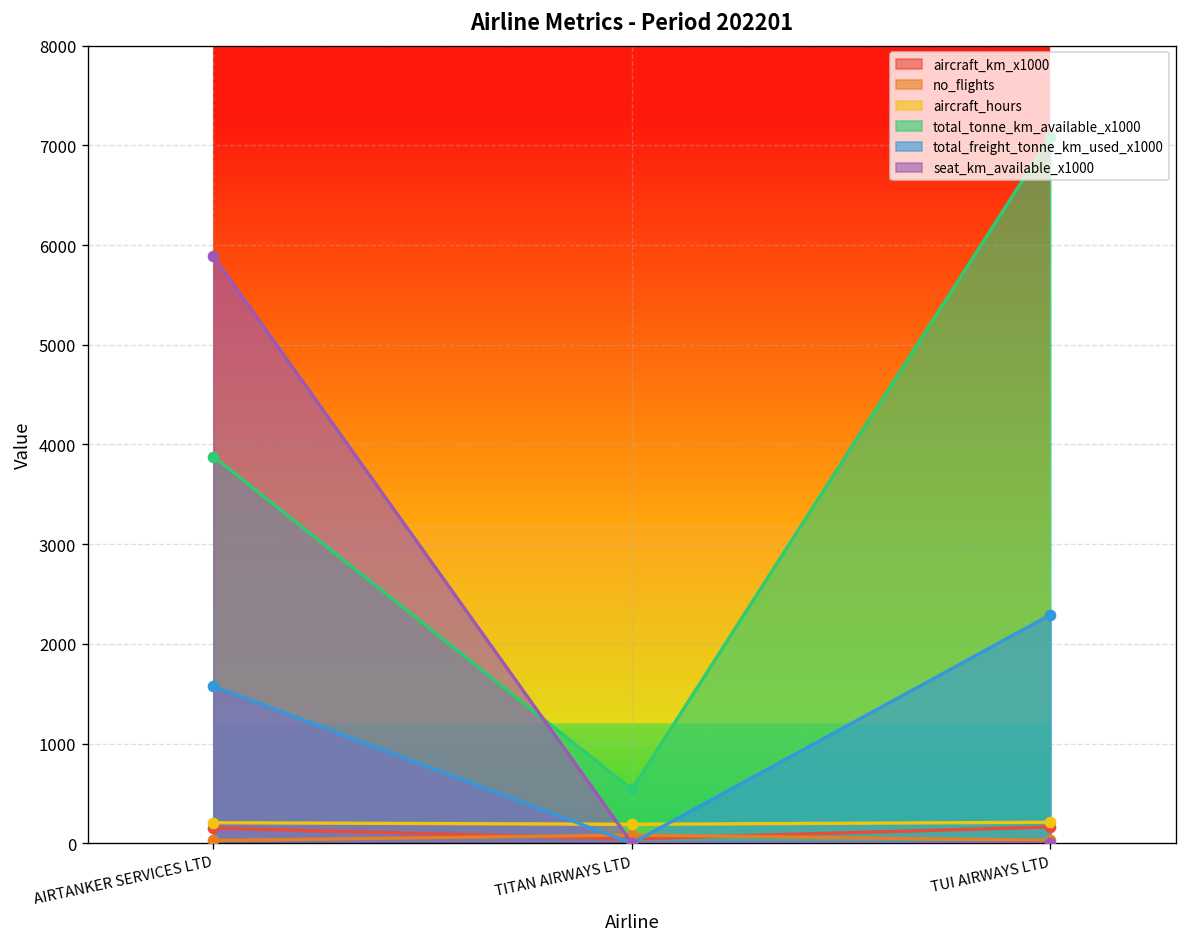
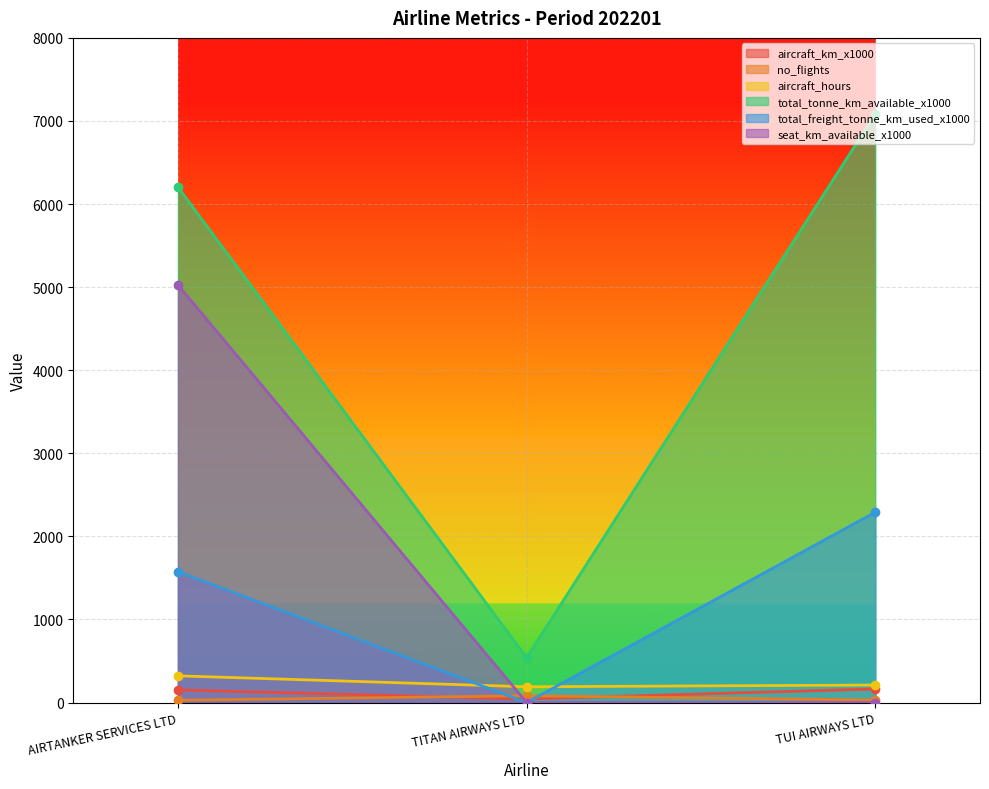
  {
    "aircraft_hours": {
-     "AIRTANKER SERVICES LTD": 200,
+     "AIRTANKER SERVICES LTD": 300,
      "TITAN AIRWAYS LTD": 200,
      "TUI AIRWAYS LTD": 200
    },
    "total_tonne_km_available_x1000": {
-     "AIRTANKER SERVICES LTD": 3900,
+     "AIRTANKER SERVICES LTD": 6200,
      "TITAN AIRWAYS LTD": 500
    },
    "total_freight_tonne_km_used_x1000": {
      "AIRTANKER SERVICES LTD": 1600,
      "TUI AIRWAYS LTD": 2300
    },
    "seat_km_available_x1000": {
-     "AIRTANKER SERVICES LTD": 5900
+     "AIRTANKER SERVICES LTD": 5000
    }
  }
